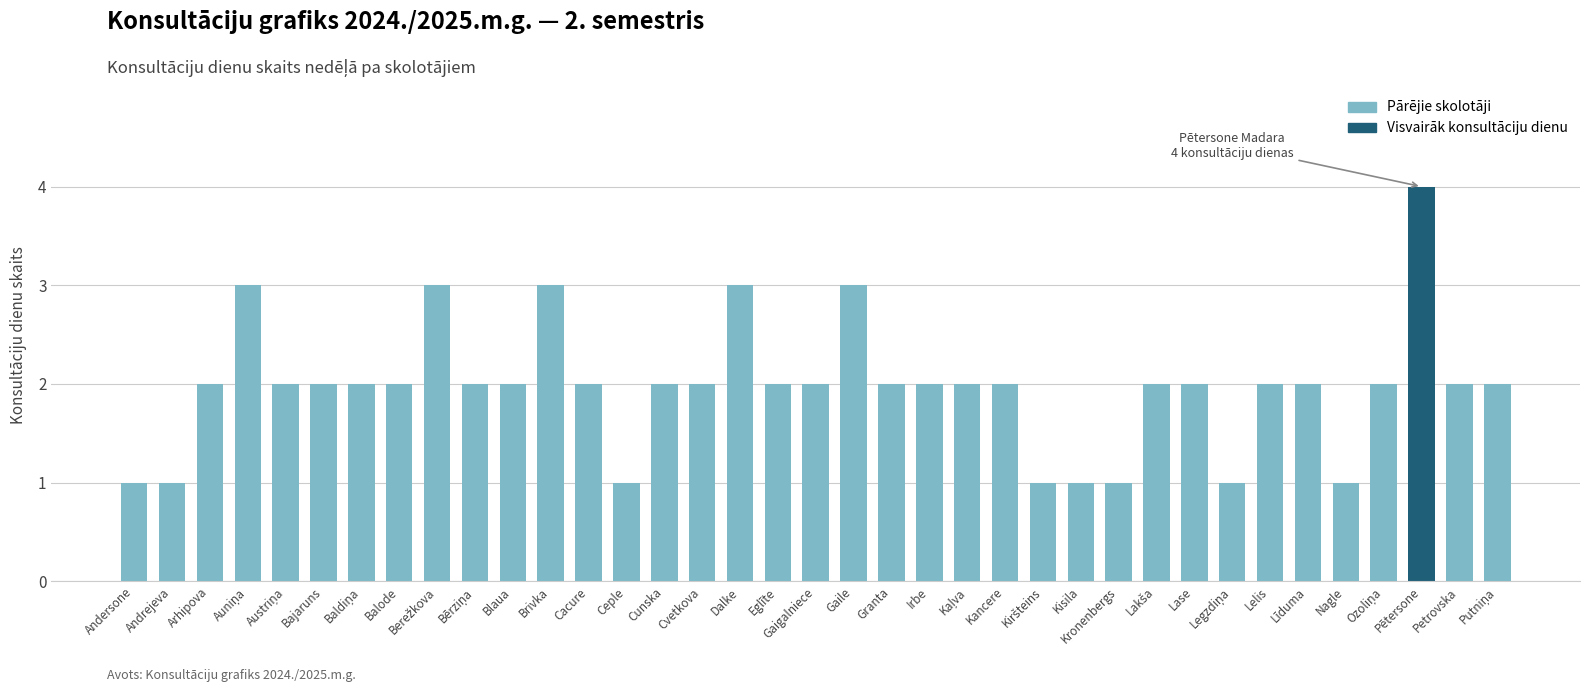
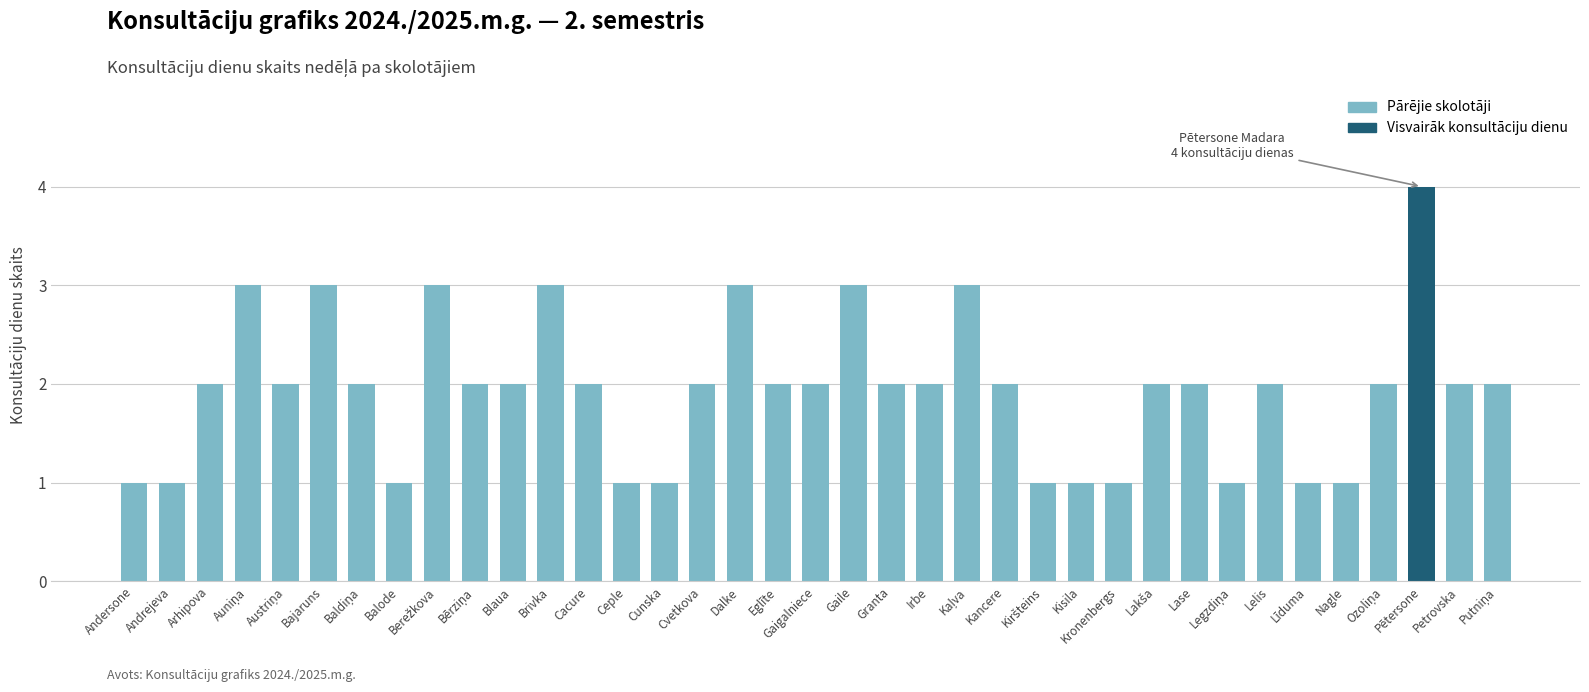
  {
    "Andersone": 1,
    "Andrejeva": 1,
    "Arhipova": 2,
    "Auniņa": 3,
    "Austriņa": 2,
-   "Bajaruns": 2,
+   "Bajaruns": 3,
    "Baldiņa": 2,
-   "Balode": 2,
+   "Balode": 1,
    "Berežkova": 3,
    "Bērziņa": 2,
    "Blaua": 2,
    "Brivka": 3,
    "Cacure": 2,
    "Ceple": 1,
-   "Cunska": 2,
+   "Cunska": 1,
    "Cvetkova": 2,
    "Dalke": 3,
    "Eglīte": 2,
    "Gaigalniece": 2,
    "Gaile": 3,
    "Granta": 2,
    "Irbe": 2,
-   "Kaļva": 2,
+   "Kaļva": 3,
    "Kancere": 2,
    "Kiršteins": 1,
    "Kisila": 1,
    "Kronenbergs": 1,
    "Lakša": 2,
    "Lase": 2,
    "Legzdiņa": 1,
    "Lelis": 2,
-   "Līduma": 2,
+   "Līduma": 1,
    "Nagle": 1,
    "Ozoliņa": 2,
    "Petrovska": 2,
    "Putniņa": 2
  }
